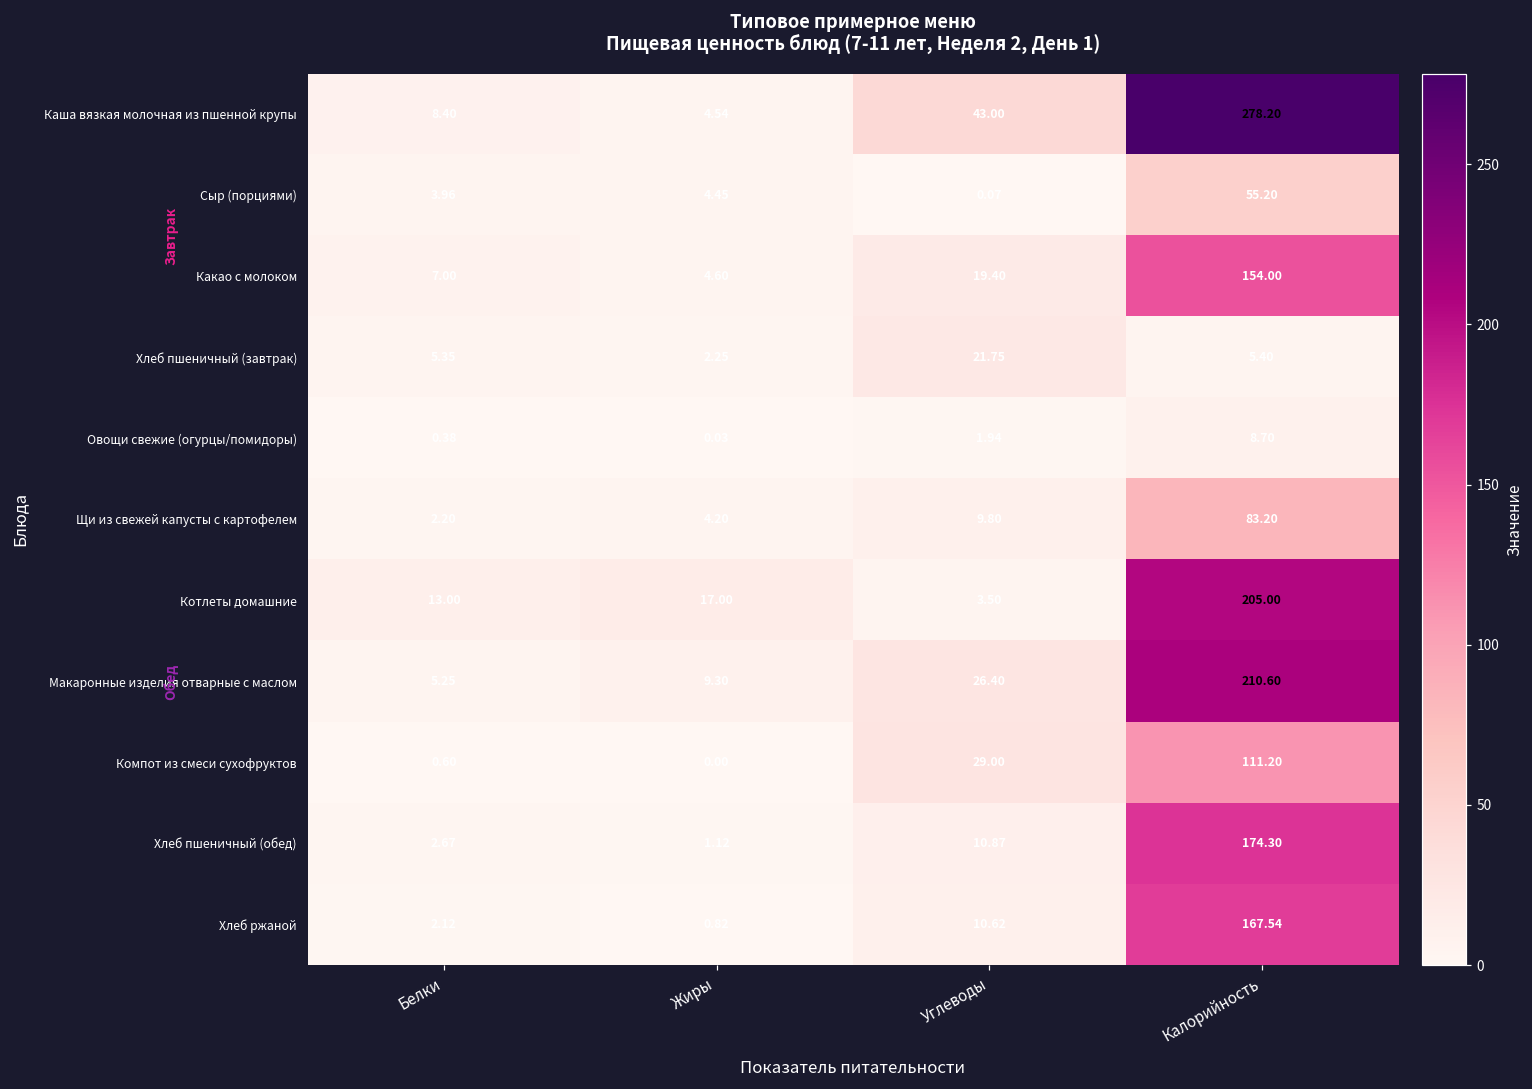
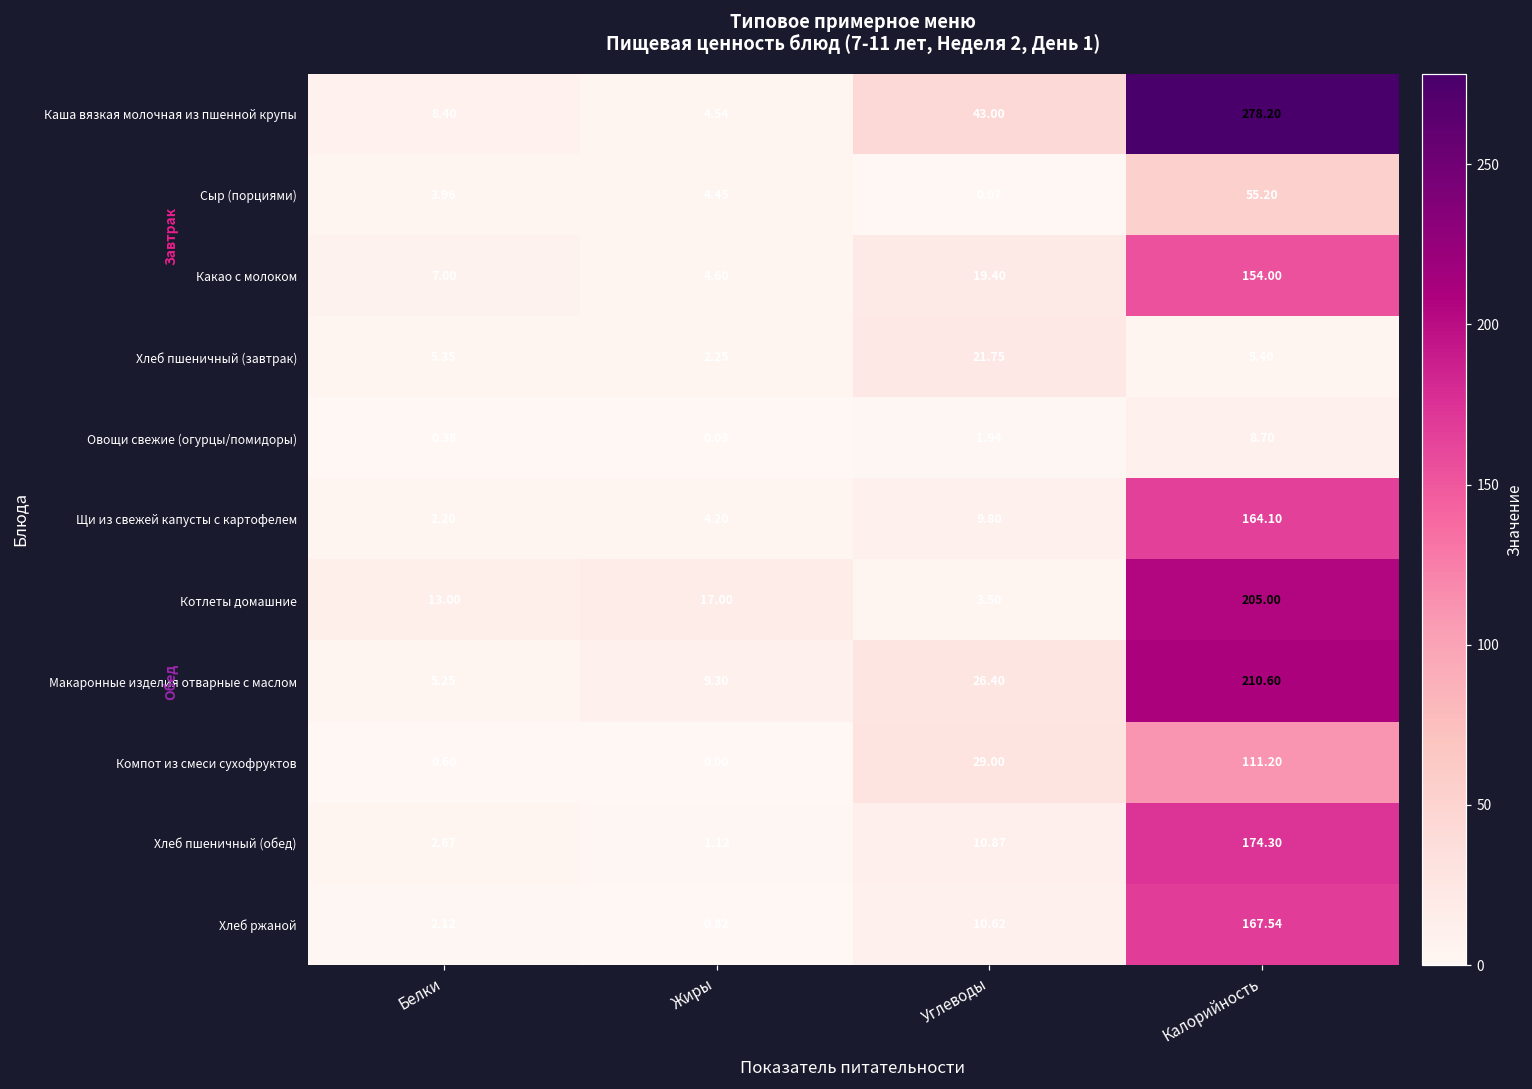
  {
    "Каша вязкая молочная из пшенной крупы": {
      "Калорийность": 278.20
    },
    "Сыр (порциями)": {
      "Калорийность": 55.20
    },
    "Какао с молоком": {
      "Калорийность": 154.00
    },
    "Щи из свежей капусты с картофелем": {
-     "Калорийность": 83.20
+     "Калорийность": 164.10
    },
    "Котлеты домашние": {
      "Калорийность": 205.00
    },
    "Макаронные изделия отварные с маслом": {
      "Калорийность": 210.60
    },
    "Компот из смеси сухофруктов": {
      "Калорийность": 111.20
    },
    "Хлеб пшеничный (обед)": {
      "Калорийность": 174.30
    },
    "Хлеб ржаной": {
      "Калорийность": 167.54
    }
  }
